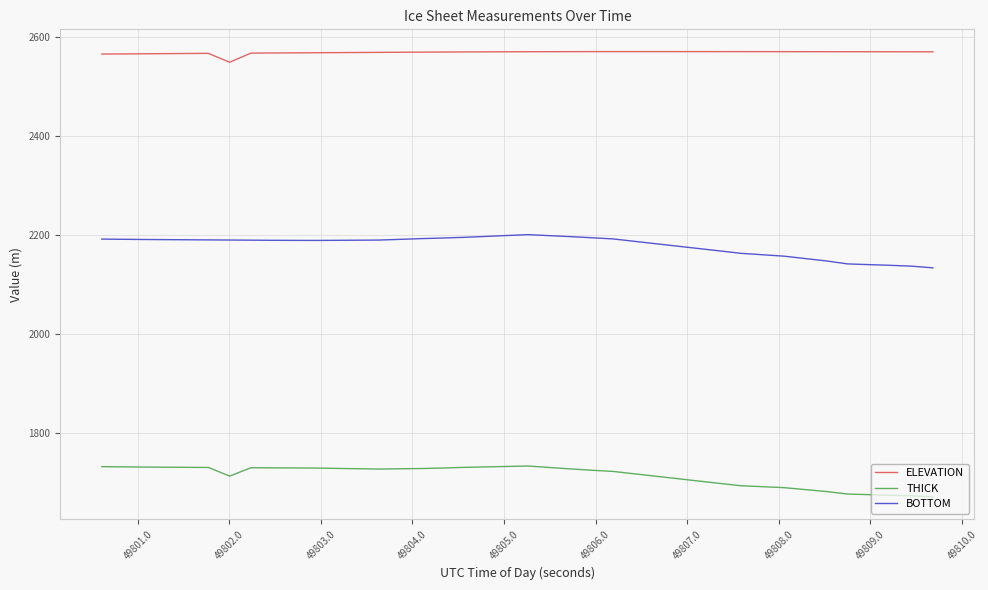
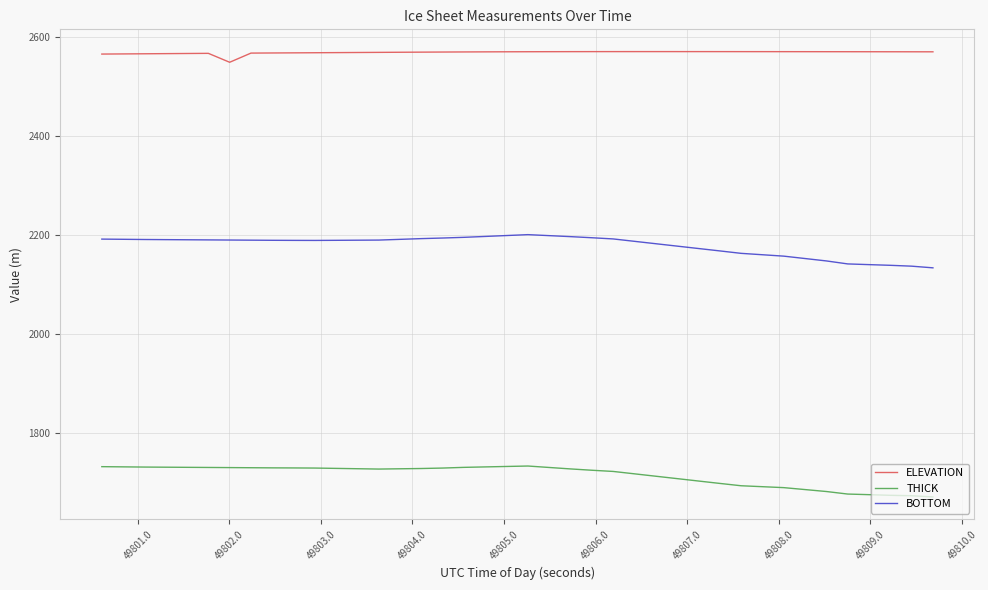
  {
    "ELEVATION": {
      "49802.0": 2550
    },
    "THICK": {
-     "49802.0": 1710
+     "49802.0": 1730
    },
    "BOTTOM": {
      "49802.0": 2190
    }
  }
